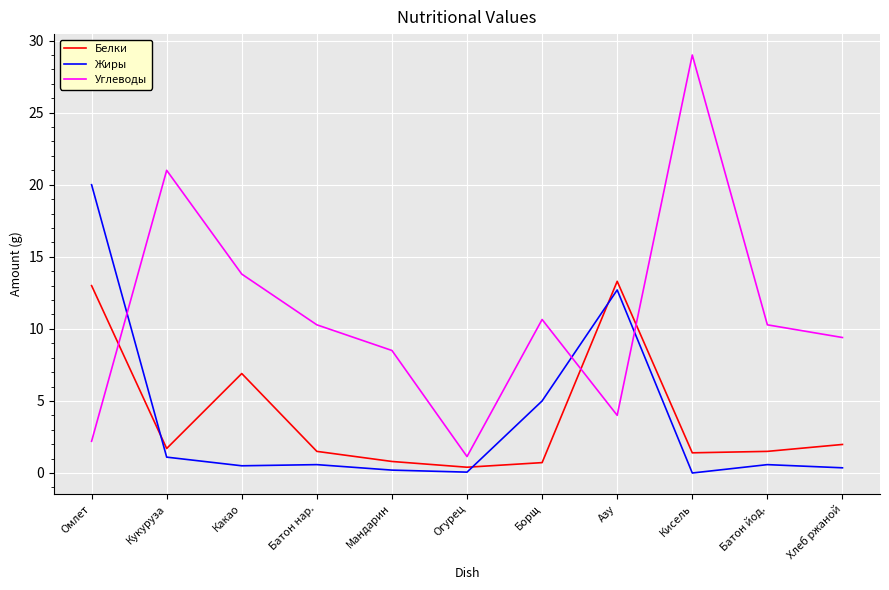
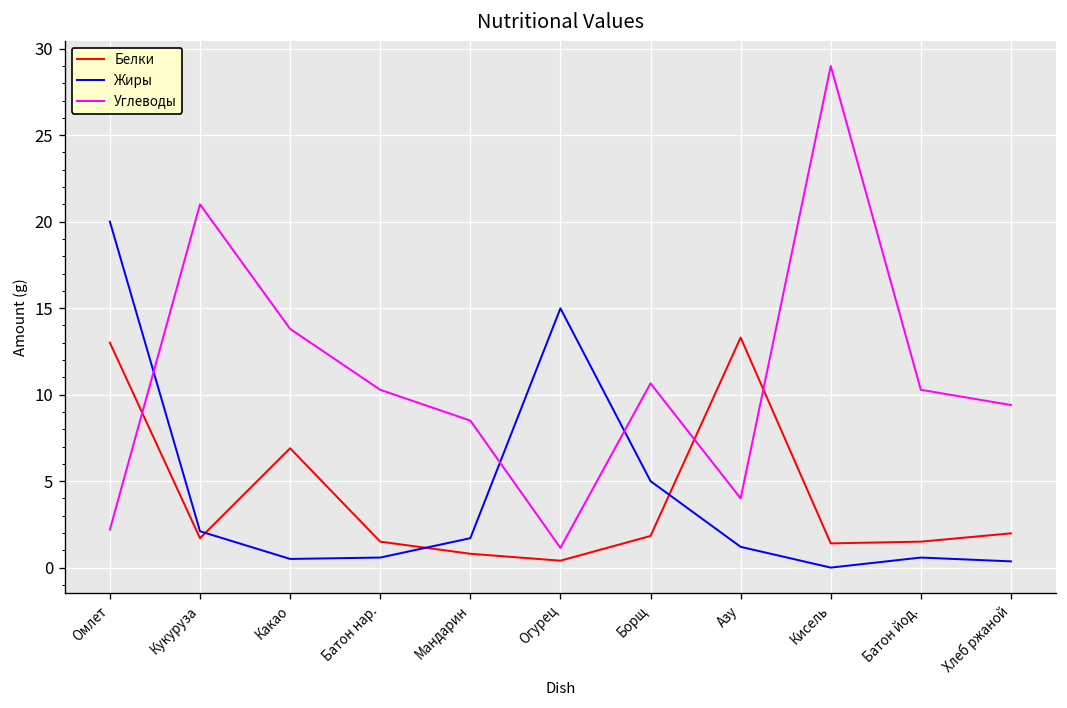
  {
    "Белки": {
      "Омлет": 13.0,
      "Кукуруза": 1.7,
      "Какао": 6.9,
      "Батон нар.": 1.5,
      "Мандарин": 0.8,
      "Огурец": 0.4,
-     "Борщ": 0.7,
+     "Борщ": 1.8,
      "Азу": 13.3,
      "Кисель": 1.4,
      "Батон йод.": 1.5,
      "Хлеб ржаной": 2.0
    },
    "Жиры": {
      "Омлет": 20.0,
-     "Кукуруза": 1.1,
+     "Кукуруза": 2.1,
      "Какао": 0.5,
      "Батон нар.": 0.6,
-     "Мандарин": 0.2,
-     "Огурец": 0.1,
+     "Мандарин": 1.7,
+     "Огурец": 15.0,
      "Борщ": 5.0,
-     "Азу": 12.7,
+     "Азу": 1.2,
      "Кисель": 0.0,
      "Батон йод.": 0.6,
      "Хлеб ржаной": 0.4
    },
    "Углеводы": {
      "Омлет": 2.2,
      "Кукуруза": 21.0,
      "Какао": 13.8,
      "Батон нар.": 10.3,
      "Мандарин": 8.5,
      "Огурец": 1.1,
      "Борщ": 10.7,
      "Азу": 4.0,
      "Кисель": 29.0,
      "Батон йод.": 10.3,
      "Хлеб ржаной": 9.4
    }
  }
